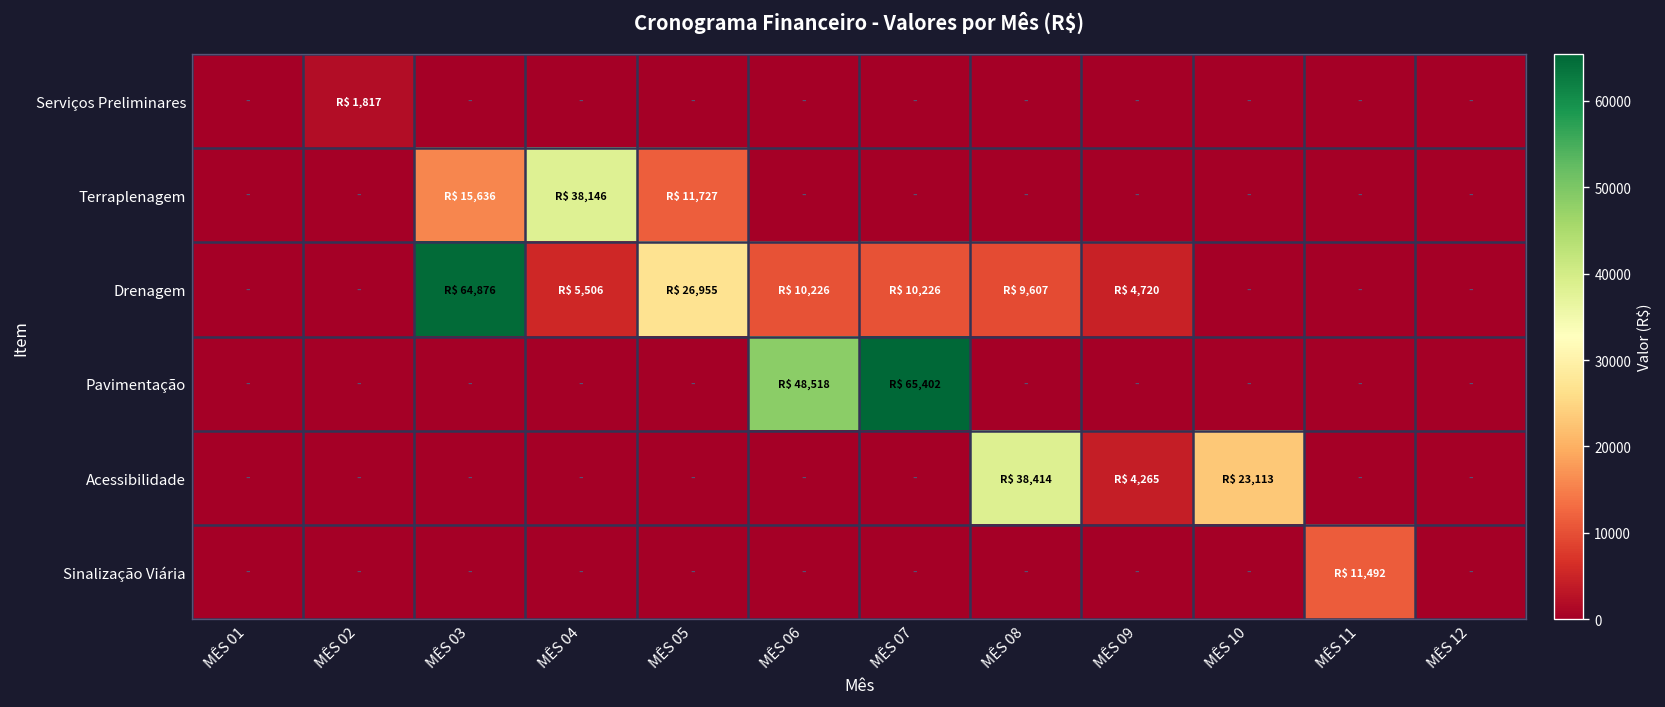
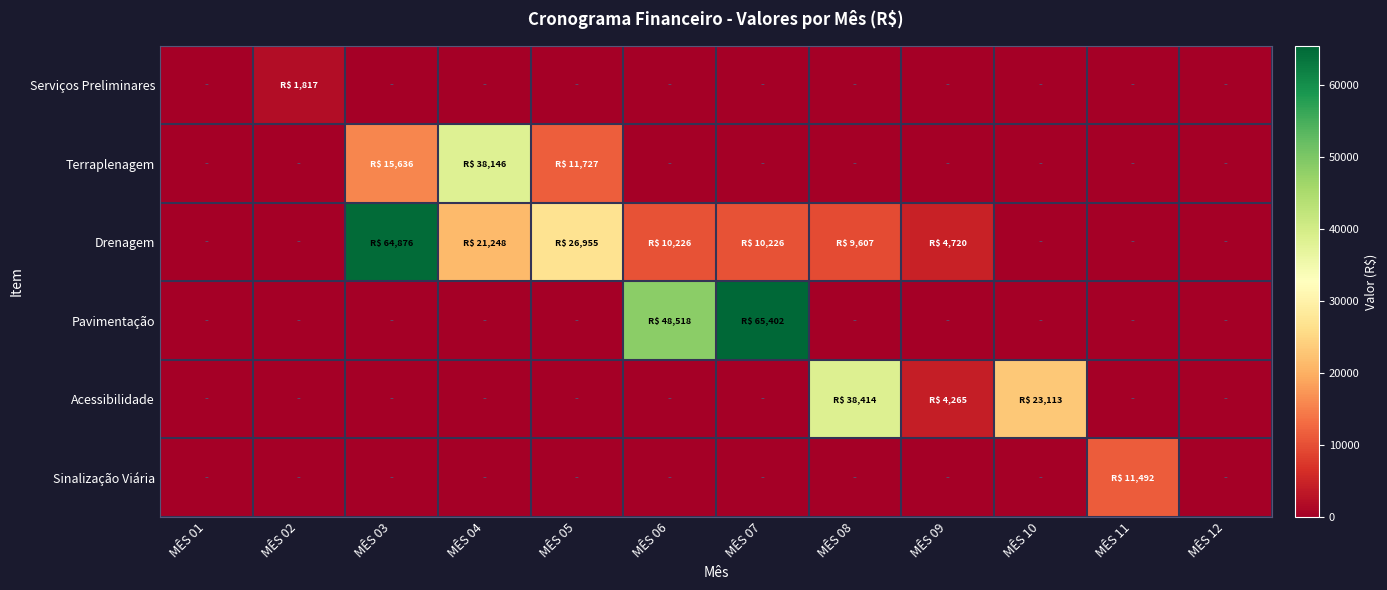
  {
    "Serviços Preliminares": {
      "MÊS 02": "1,817"
    },
    "Terraplenagem": {
      "MÊS 03": "15,636",
      "MÊS 04": "38,146",
      "MÊS 05": "11,727"
    },
    "Drenagem": {
      "MÊS 03": "64,876",
-     "MÊS 04": "5,506",
+     "MÊS 04": "21,248",
      "MÊS 05": "26,955",
      "MÊS 06": "10,226",
      "MÊS 07": "10,226",
      "MÊS 08": "9,607",
      "MÊS 09": "4,720"
    },
    "Pavimentação": {
      "MÊS 06": "48,518",
      "MÊS 07": "65,402"
    },
    "Acessibilidade": {
      "MÊS 08": "38,414",
      "MÊS 09": "4,265",
      "MÊS 10": "23,113"
    },
    "Sinalização Viária": {
      "MÊS 11": "11,492"
    }
  }
